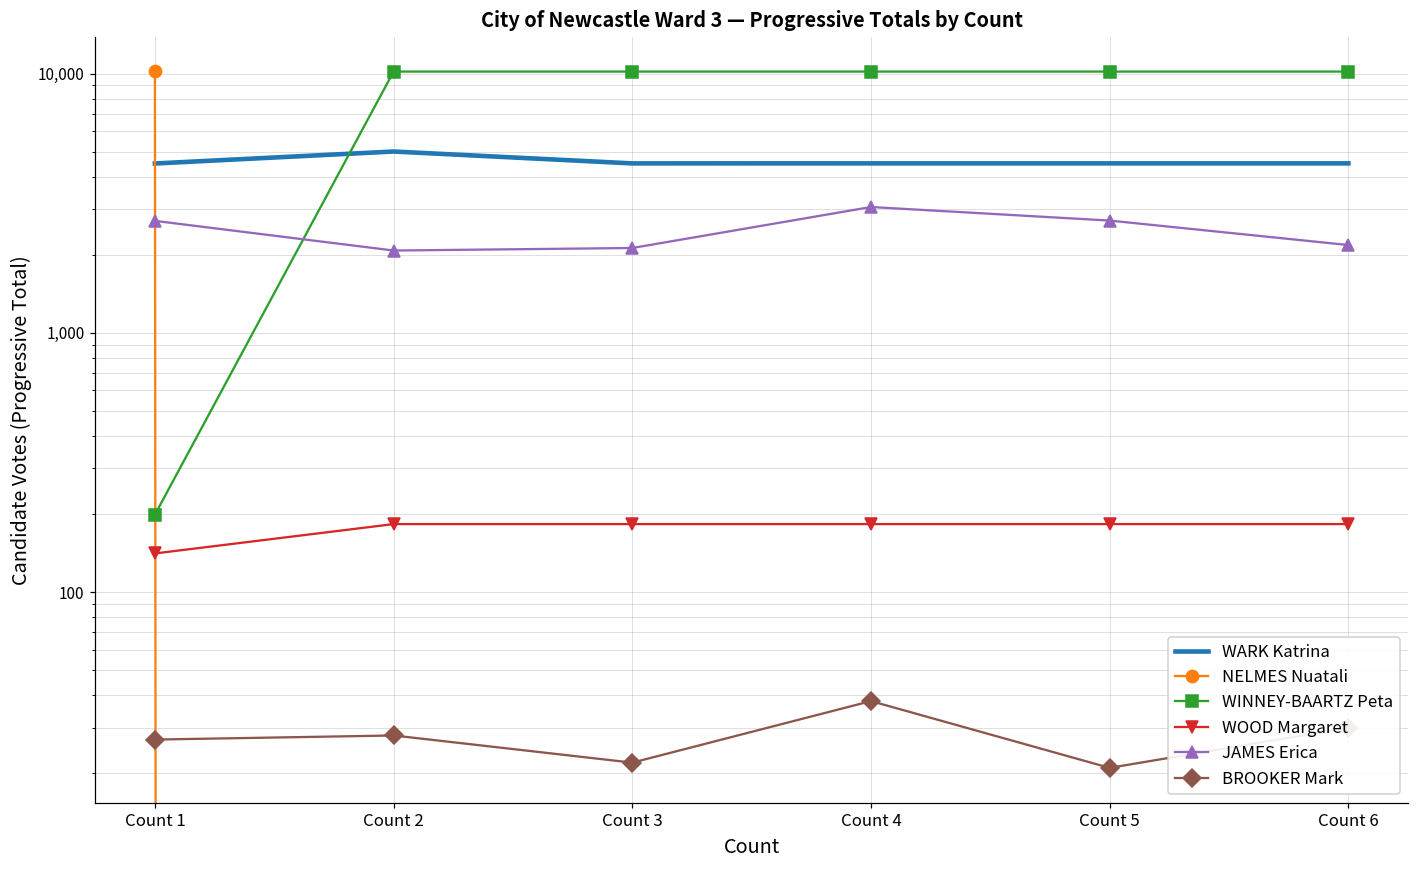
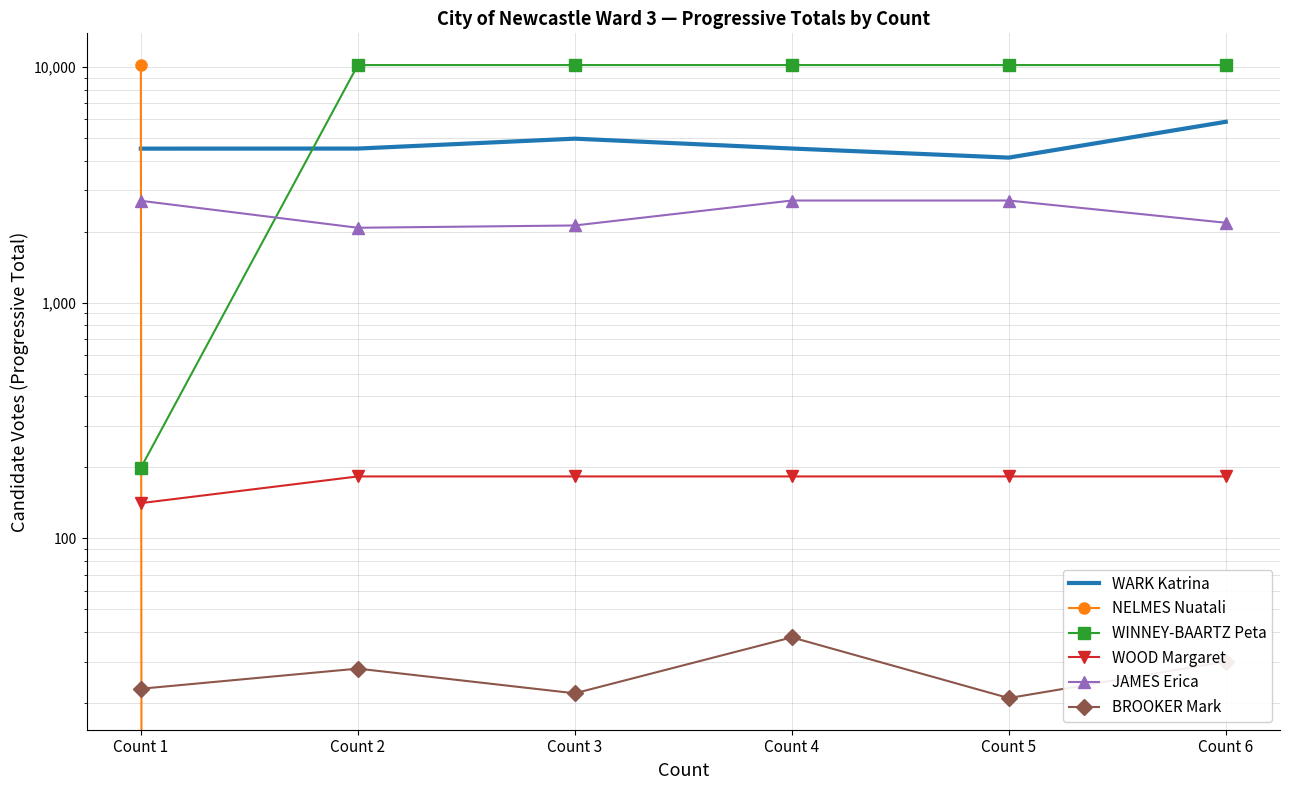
  {
    "WARK Katrina": {
      "Count 1": "4,500",
-     "Count 2": "5,000",
-     "Count 3": "4,500",
+     "Count 2": "4,500",
+     "Count 3": "5,000",
      "Count 4": "4,500",
-     "Count 5": "4,500",
-     "Count 6": "4,500"
+     "Count 5": "4,100",
+     "Count 6": "5,800"
    },
    "NELMES Nuatali": {
      "Count 1": "10,200"
    },
    "WINNEY-BAARTZ Peta": {
      "Count 1": "200",
      "Count 2": "10,200",
      "Count 3": "10,200",
      "Count 4": "10,200",
      "Count 5": "10,200",
      "Count 6": "10,200"
    },
    "WOOD Margaret": {
      "Count 1": "140",
      "Count 2": "180",
      "Count 3": "180",
      "Count 4": "180",
      "Count 5": "180",
      "Count 6": "180"
    },
    "JAMES Erica": {
      "Count 1": "2,700",
      "Count 2": "2,100",
      "Count 3": "2,100",
-     "Count 4": "3,100",
+     "Count 4": "2,700",
      "Count 5": "2,700",
      "Count 6": "2,200"
    },
    "BROOKER Mark": {
-     "Count 1": "27",
+     "Count 1": "23",
      "Count 2": "28",
      "Count 3": "22",
      "Count 4": "38",
      "Count 5": "21"
    }
  }
